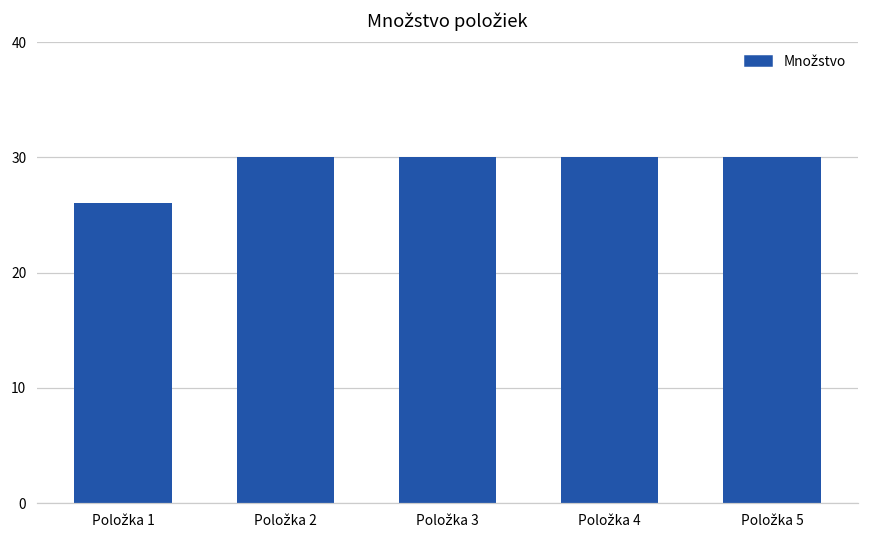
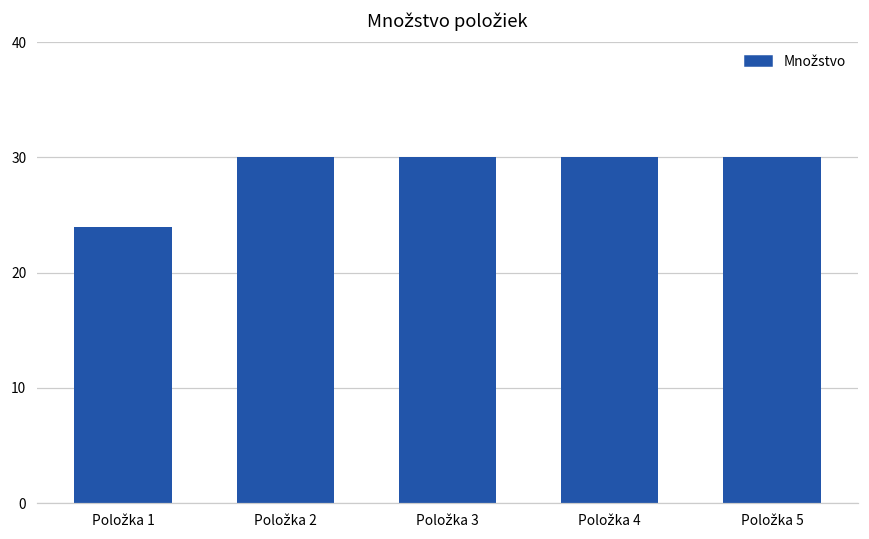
  {
-   "Položka 1": 26,
+   "Položka 1": 24,
    "Položka 2": 30,
    "Položka 3": 30,
    "Položka 4": 30,
    "Položka 5": 30
  }
